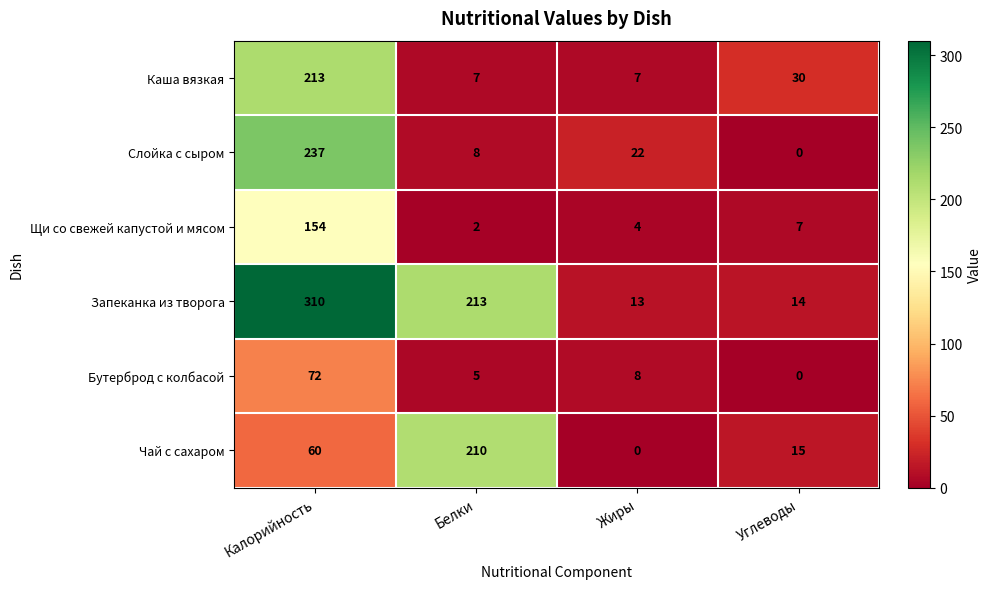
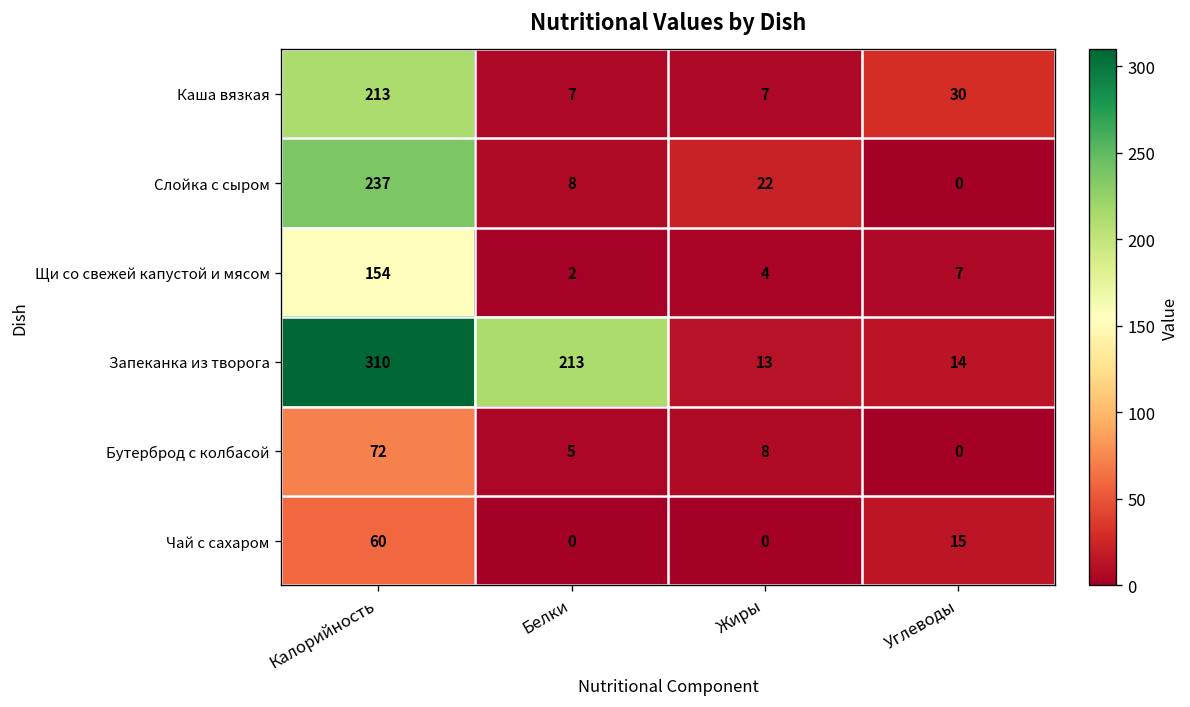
  {
    "Каша вязкая": {
      "Калорийность": 213,
      "Белки": 7,
      "Жиры": 7,
      "Углеводы": 30
    },
    "Слойка с сыром": {
      "Калорийность": 237,
      "Белки": 8,
      "Жиры": 22,
      "Углеводы": 0
    },
    "Щи со свежей капустой и мясом": {
      "Калорийность": 154,
      "Белки": 2,
      "Жиры": 4,
      "Углеводы": 7
    },
    "Запеканка из творога": {
      "Калорийность": 310,
      "Белки": 213,
      "Жиры": 13,
      "Углеводы": 14
    },
    "Бутерброд с колбасой": {
      "Калорийность": 72,
      "Белки": 5,
      "Жиры": 8,
      "Углеводы": 0
    },
    "Чай с сахаром": {
      "Калорийность": 60,
-     "Белки": 210,
+     "Белки": 0,
      "Жиры": 0,
      "Углеводы": 15
    }
  }
